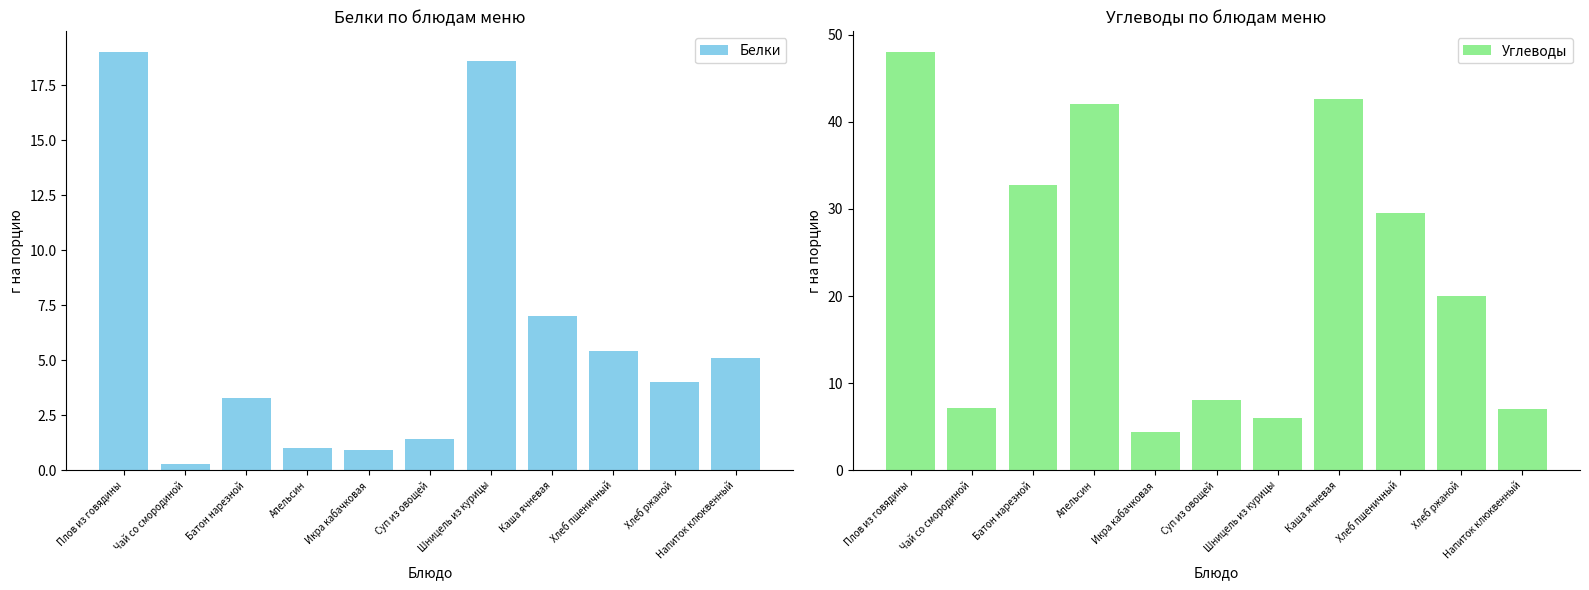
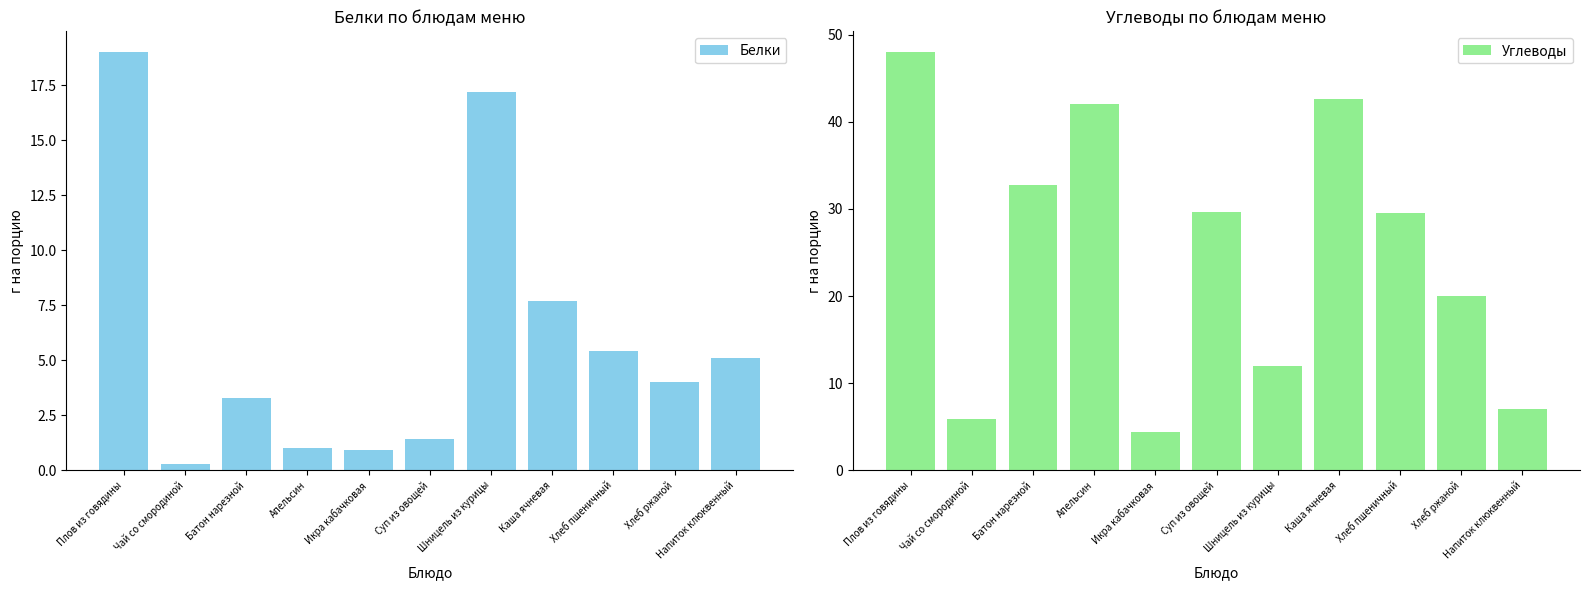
  {
    "Белки по блюдам меню": {
      "Плов из говядины": 19.0,
      "Чай со смородиной": 0.3,
      "Батон нарезной": 3.3,
      "Апельсин": 1.0,
      "Икра кабачковая": 0.9,
      "Суп из овощей": 1.4,
-     "Шницель из курицы": 18.6,
-     "Каша ячневая": 7.0,
+     "Шницель из курицы": 17.2,
+     "Каша ячневая": 7.7,
      "Хлеб пшеничный": 5.4,
      "Хлеб ржаной": 4.0,
      "Напиток клюквенный": 5.1
    },
    "Углеводы по блюдам меню": {
      "Плов из говядины": 48,
-     "Чай со смородиной": 7,
+     "Чай со смородиной": 6,
      "Батон нарезной": 33,
      "Апельсин": 42,
      "Икра кабачковая": 4,
-     "Суп из овощей": 8,
-     "Шницель из курицы": 6,
+     "Суп из овощей": 30,
+     "Шницель из курицы": 12,
      "Каша ячневая": 43,
      "Хлеб пшеничный": 30,
      "Хлеб ржаной": 20,
      "Напиток клюквенный": 7
    }
  }
